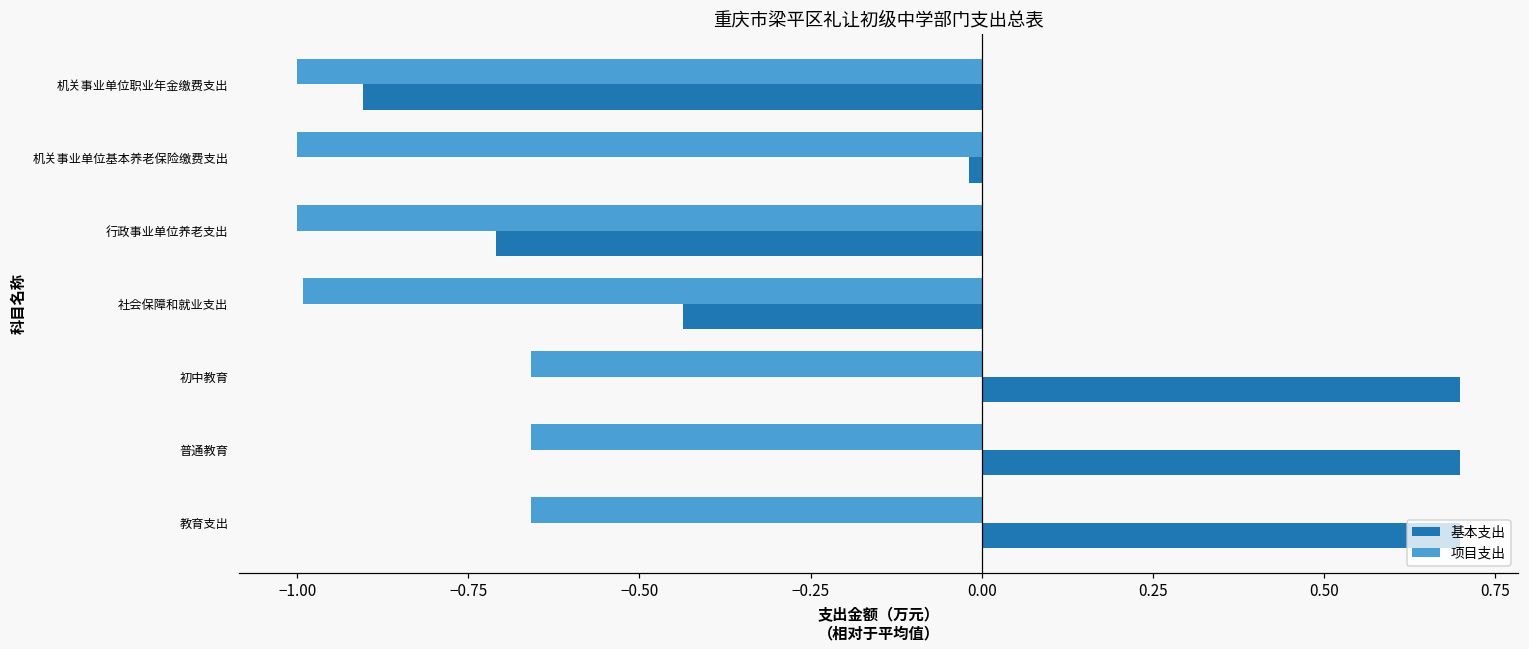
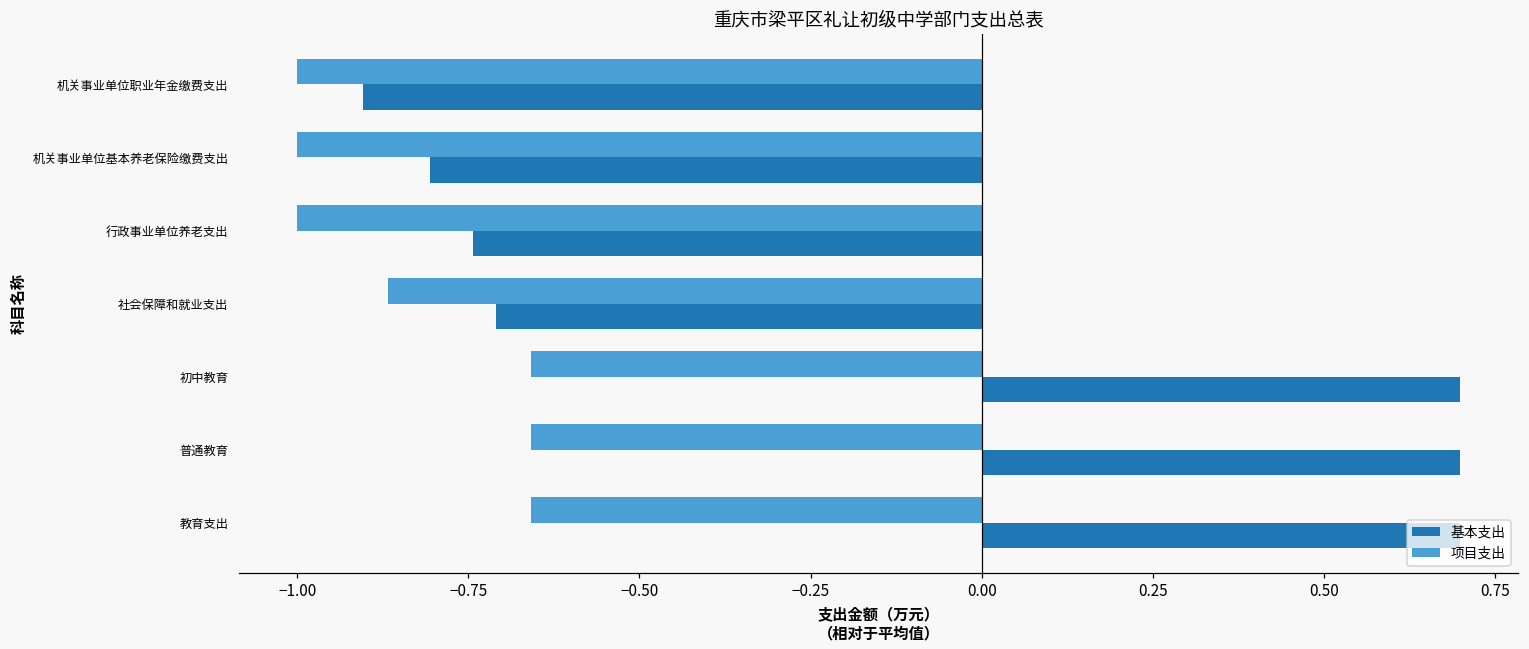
  {
    "基本支出": {
      "机关事业单位职业年金缴费支出": -0.90,
-     "机关事业单位基本养老保险缴费支出": -0.02,
-     "行政事业单位养老支出": -0.71,
-     "社会保障和就业支出": -0.44,
+     "机关事业单位基本养老保险缴费支出": -0.81,
+     "行政事业单位养老支出": -0.74,
+     "社会保障和就业支出": -0.71,
      "初中教育": 0.70,
      "普通教育": 0.70
    },
    "项目支出": {
      "机关事业单位职业年金缴费支出": -1.00,
      "机关事业单位基本养老保险缴费支出": -1.00,
      "行政事业单位养老支出": -1.00,
-     "社会保障和就业支出": -0.99,
+     "社会保障和就业支出": -0.87,
      "初中教育": -0.66,
      "普通教育": -0.66,
      "教育支出": -0.66
    }
  }
